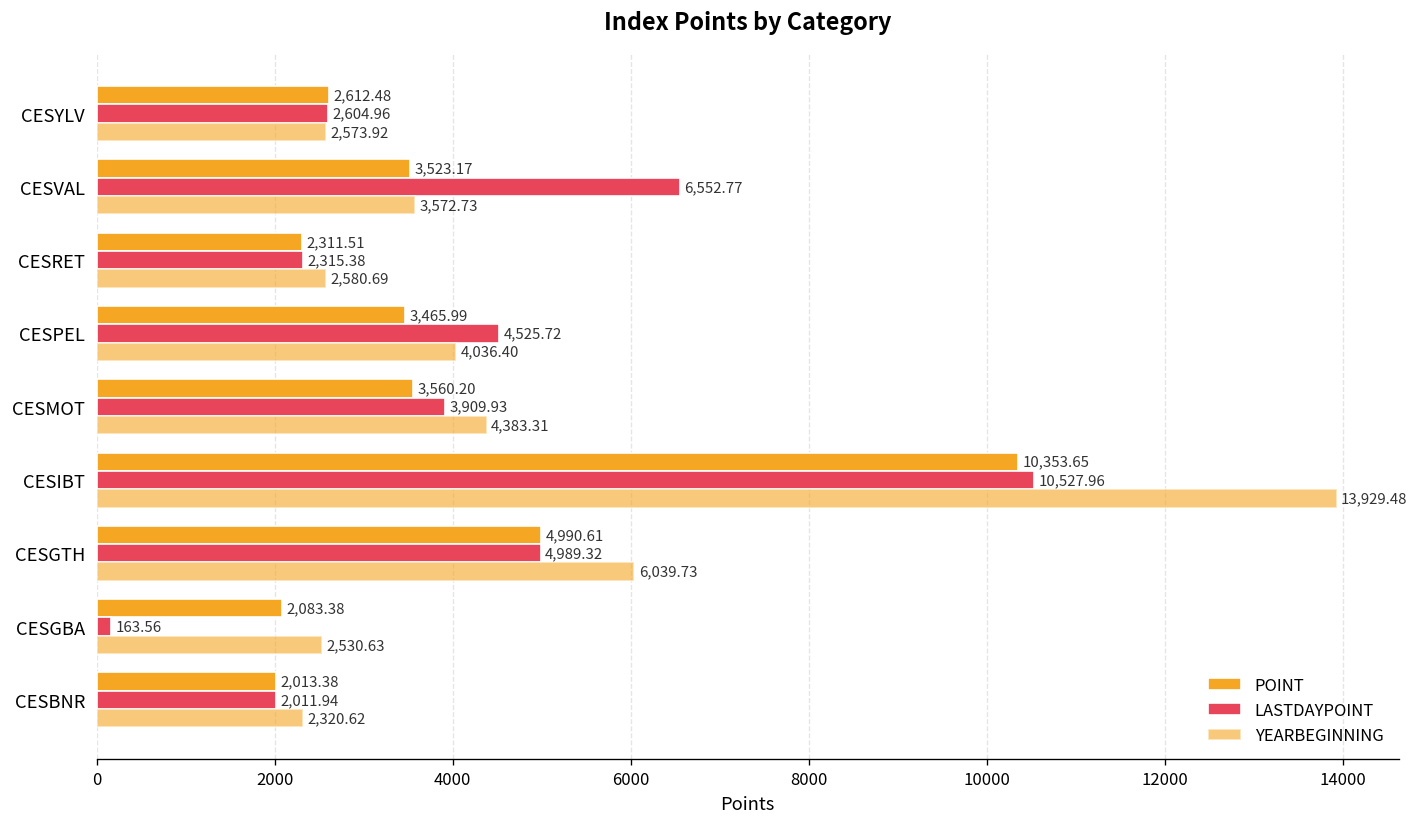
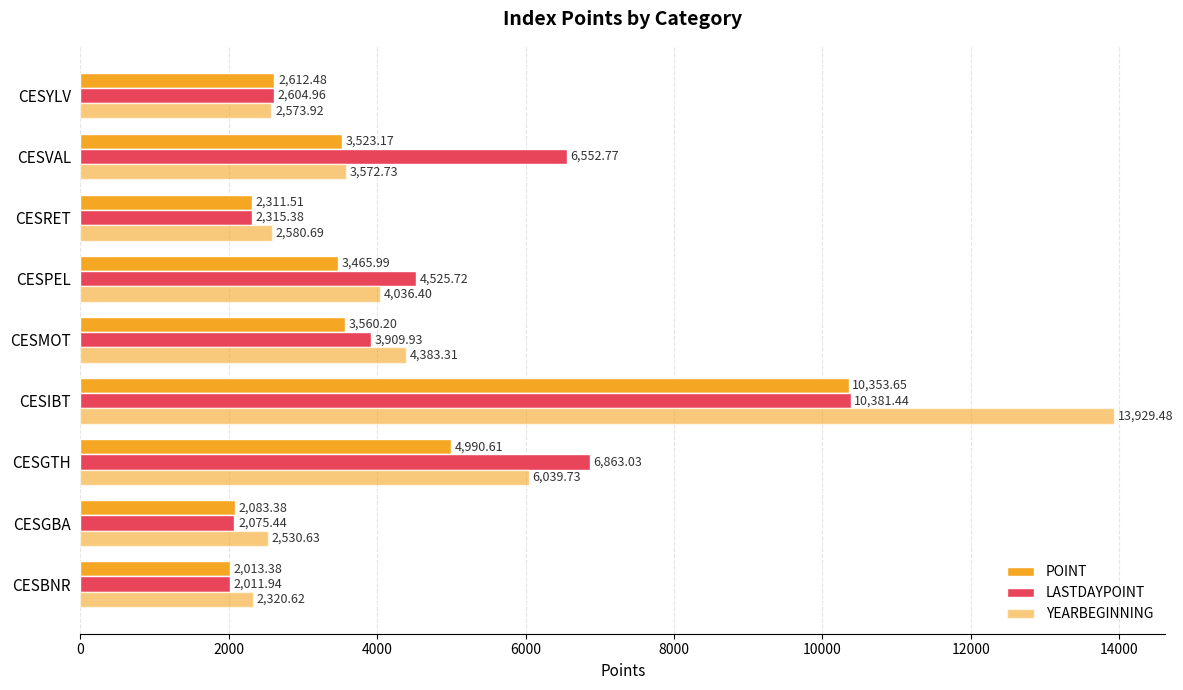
  {
    "LASTDAYPOINT": {
      "CESYLV": "2,604.96",
      "CESVAL": "6,552.77",
      "CESRET": "2,315.38",
      "CESPEL": "4,525.72",
      "CESMOT": "3,909.93",
-     "CESIBT": "10,527.96",
-     "CESGTH": "4,989.32",
-     "CESGBA": "163.56",
+     "CESIBT": "10,381.44",
+     "CESGTH": "6,863.03",
+     "CESGBA": "2,075.44",
      "CESBNR": "2,011.94"
    }
  }
